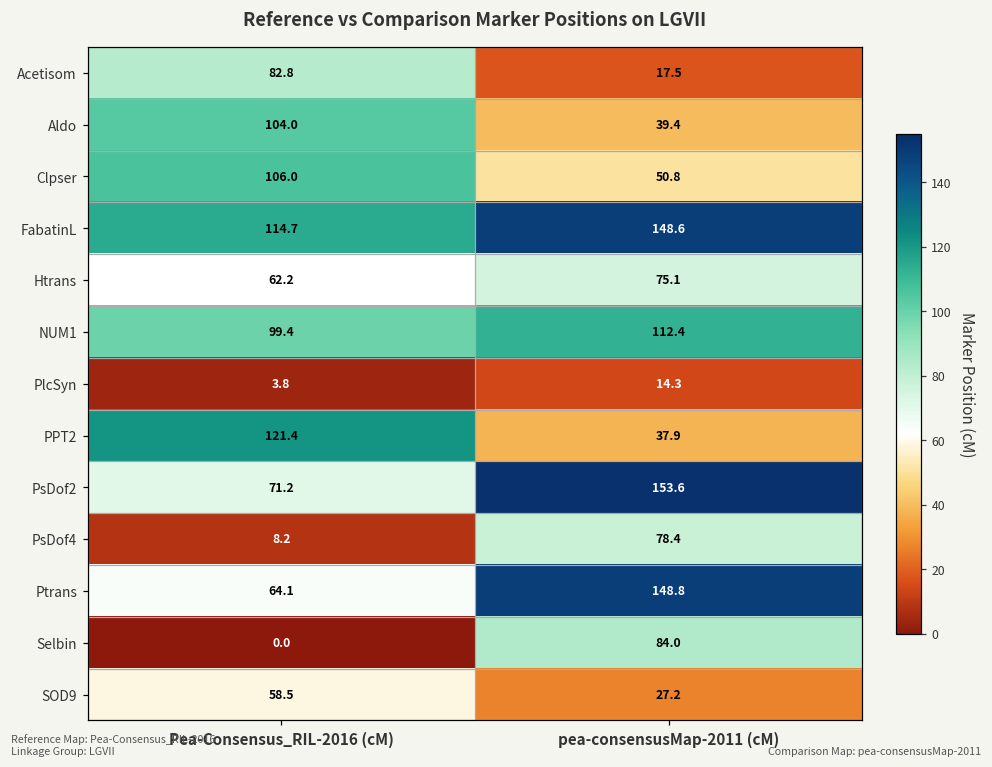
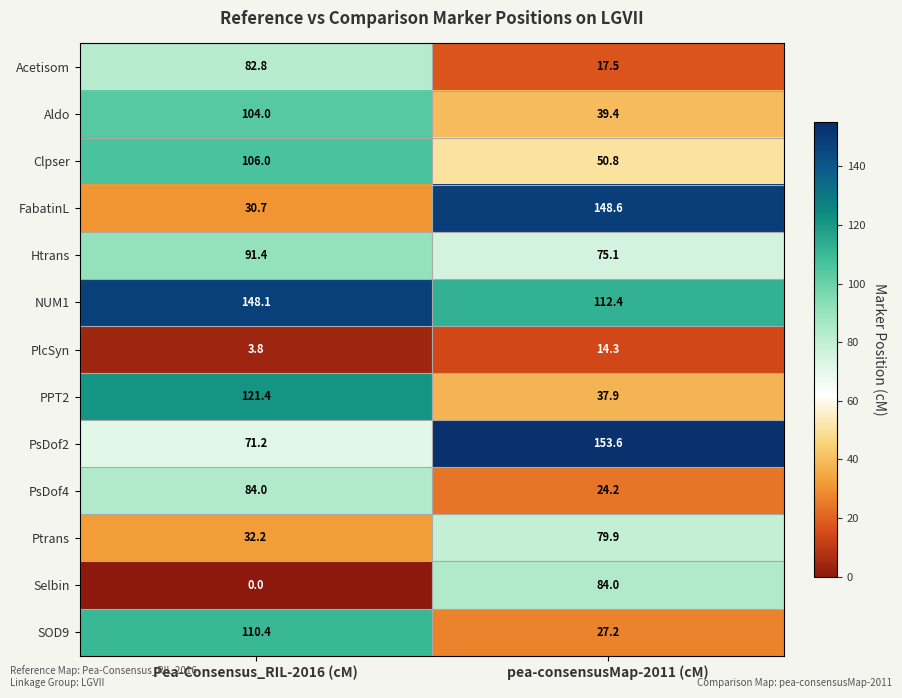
  {
    "Acetisom": {
      "Pea-Consensus_RIL-2016 (cM)": 82.8,
      "pea-consensusMap-2011 (cM)": 17.5
    },
    "Aldo": {
      "Pea-Consensus_RIL-2016 (cM)": 104.0,
      "pea-consensusMap-2011 (cM)": 39.4
    },
    "Clpser": {
      "Pea-Consensus_RIL-2016 (cM)": 106.0,
      "pea-consensusMap-2011 (cM)": 50.8
    },
    "FabatinL": {
-     "Pea-Consensus_RIL-2016 (cM)": 114.7,
+     "Pea-Consensus_RIL-2016 (cM)": 30.7,
      "pea-consensusMap-2011 (cM)": 148.6
    },
    "Htrans": {
-     "Pea-Consensus_RIL-2016 (cM)": 62.2,
+     "Pea-Consensus_RIL-2016 (cM)": 91.4,
      "pea-consensusMap-2011 (cM)": 75.1
    },
    "NUM1": {
-     "Pea-Consensus_RIL-2016 (cM)": 99.4,
+     "Pea-Consensus_RIL-2016 (cM)": 148.1,
      "pea-consensusMap-2011 (cM)": 112.4
    },
    "PlcSyn": {
      "Pea-Consensus_RIL-2016 (cM)": 3.8,
      "pea-consensusMap-2011 (cM)": 14.3
    },
    "PPT2": {
      "Pea-Consensus_RIL-2016 (cM)": 121.4,
      "pea-consensusMap-2011 (cM)": 37.9
    },
    "PsDof2": {
      "Pea-Consensus_RIL-2016 (cM)": 71.2,
      "pea-consensusMap-2011 (cM)": 153.6
    },
    "PsDof4": {
-     "Pea-Consensus_RIL-2016 (cM)": 8.2,
-     "pea-consensusMap-2011 (cM)": 78.4
+     "Pea-Consensus_RIL-2016 (cM)": 84.0,
+     "pea-consensusMap-2011 (cM)": 24.2
    },
    "Ptrans": {
-     "Pea-Consensus_RIL-2016 (cM)": 64.1,
-     "pea-consensusMap-2011 (cM)": 148.8
+     "Pea-Consensus_RIL-2016 (cM)": 32.2,
+     "pea-consensusMap-2011 (cM)": 79.9
    },
    "Selbin": {
      "Pea-Consensus_RIL-2016 (cM)": 0.0,
      "pea-consensusMap-2011 (cM)": 84.0
    },
    "SOD9": {
-     "Pea-Consensus_RIL-2016 (cM)": 58.5,
+     "Pea-Consensus_RIL-2016 (cM)": 110.4,
      "pea-consensusMap-2011 (cM)": 27.2
    }
  }
